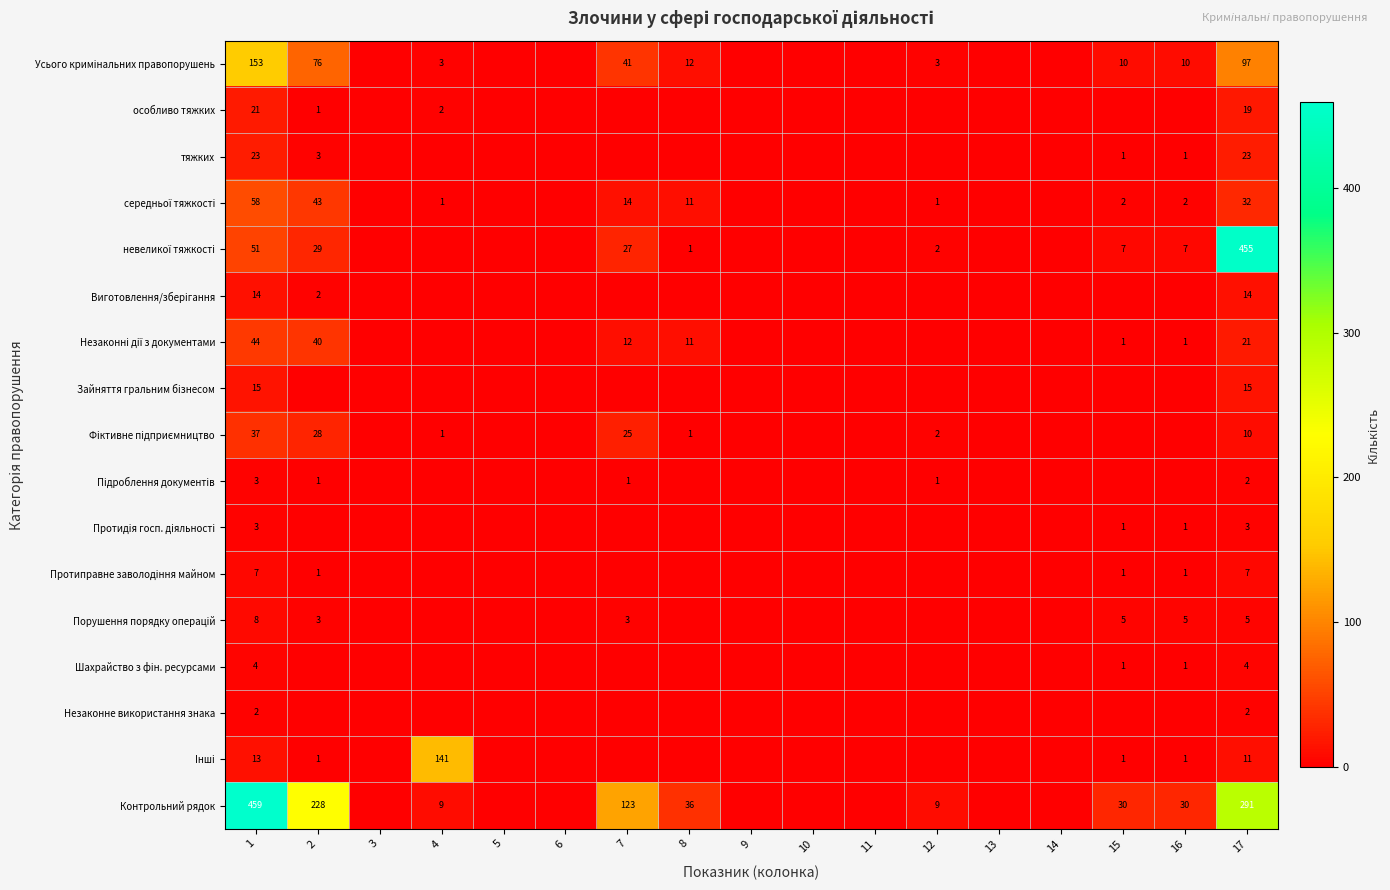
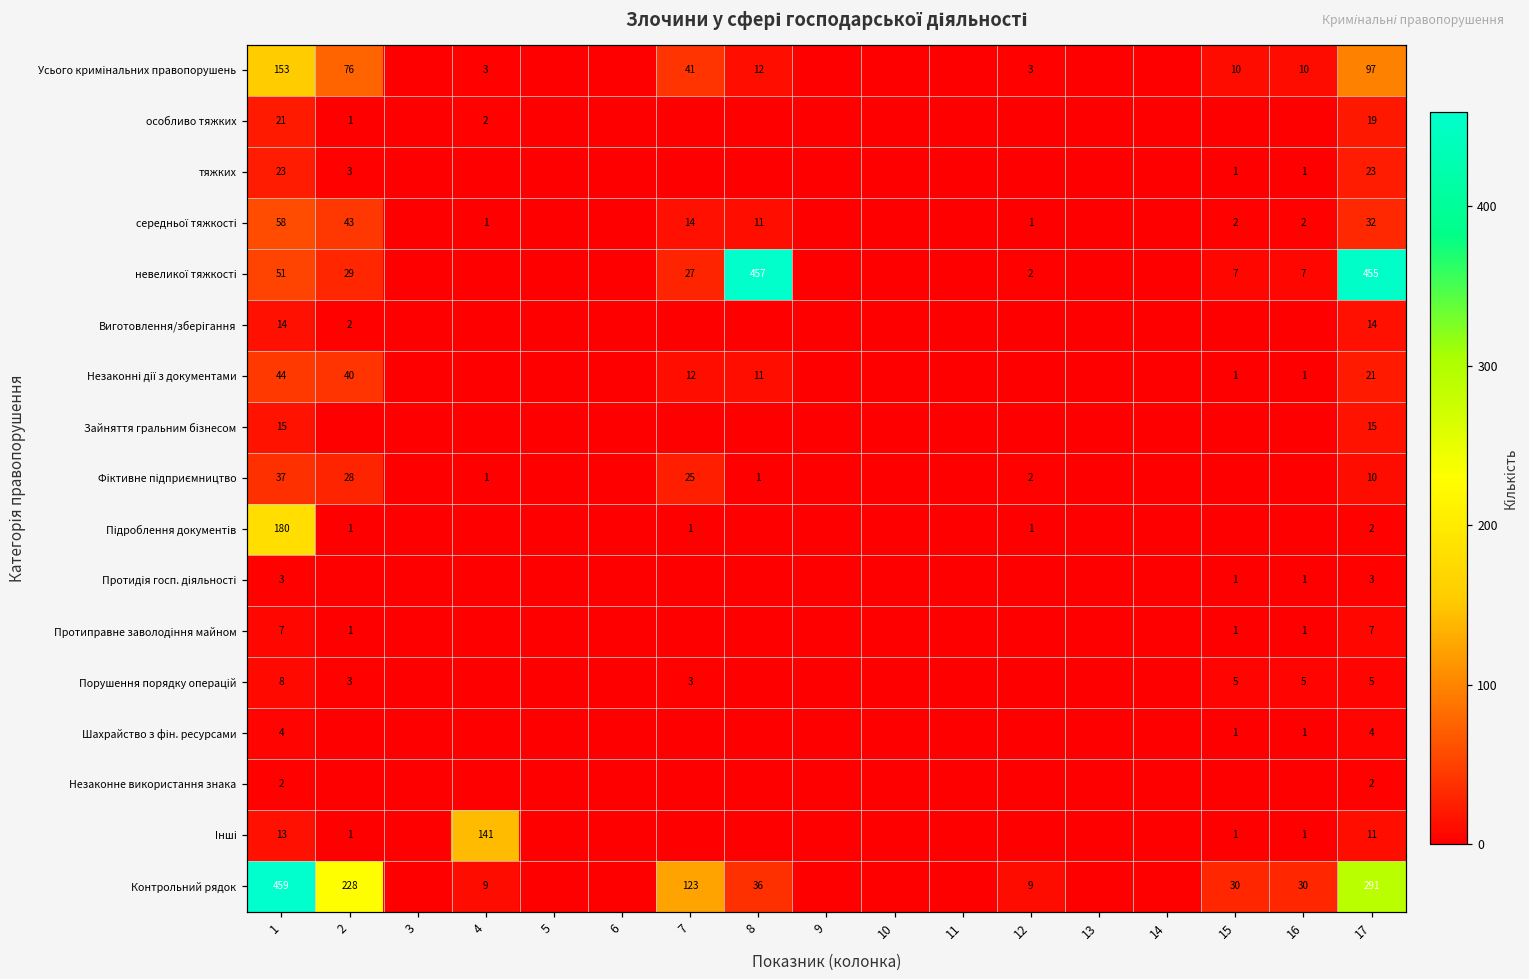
  {
    "Усього кримінальних правопорушень": {
      "1": 153,
      "2": 76,
      "4": 3,
      "7": 41,
      "8": 12,
      "12": 3,
      "15": 10,
      "16": 10,
      "17": 97
    },
    "особливо тяжких": {
      "1": 21,
      "2": 1,
      "4": 2,
      "17": 19
    },
    "тяжких": {
      "1": 23,
      "2": 3,
      "15": 1,
      "16": 1,
      "17": 23
    },
    "середньої тяжкості": {
      "1": 58,
      "2": 43,
      "4": 1,
      "7": 14,
      "8": 11,
      "12": 1,
      "15": 2,
      "16": 2,
      "17": 32
    },
    "невеликої тяжкості": {
      "1": 51,
      "2": 29,
      "7": 27,
-     "8": 1,
+     "8": 457,
      "12": 2,
      "15": 7,
      "16": 7,
      "17": 455
    },
    "Виготовлення/зберігання": {
      "1": 14,
      "2": 2,
      "17": 14
    },
    "Незаконні дії з документами": {
      "1": 44,
      "2": 40,
      "7": 12,
      "8": 11,
      "15": 1,
      "16": 1,
      "17": 21
    },
    "Зайняття гральним бізнесом": {
      "1": 15,
      "17": 15
    },
    "Фіктивне підприємництво": {
      "1": 37,
      "2": 28,
      "4": 1,
      "7": 25,
      "8": 1,
      "12": 2,
      "17": 10
    },
    "Підроблення документів": {
-     "1": 3,
+     "1": 180,
      "2": 1,
      "7": 1,
      "12": 1,
      "17": 2
    },
    "Протидія госп. діяльності": {
      "1": 3,
      "15": 1,
      "16": 1,
      "17": 3
    },
    "Протиправне заволодіння майном": {
      "1": 7,
      "2": 1,
      "15": 1,
      "16": 1,
      "17": 7
    },
    "Порушення порядку операцій": {
      "1": 8,
      "2": 3,
      "7": 3,
      "15": 5,
      "16": 5,
      "17": 5
    },
    "Шахрайство з фін. ресурсами": {
      "1": 4,
      "15": 1,
      "16": 1,
      "17": 4
    },
    "Незаконне використання знака": {
      "1": 2,
      "17": 2
    },
    "Інші": {
      "1": 13,
      "2": 1,
      "4": 141,
      "15": 1,
      "16": 1,
      "17": 11
    },
    "Контрольний рядок": {
      "1": 459,
      "2": 228,
      "4": 9,
      "7": 123,
      "8": 36,
      "12": 9,
      "15": 30,
      "16": 30,
      "17": 291
    }
  }
